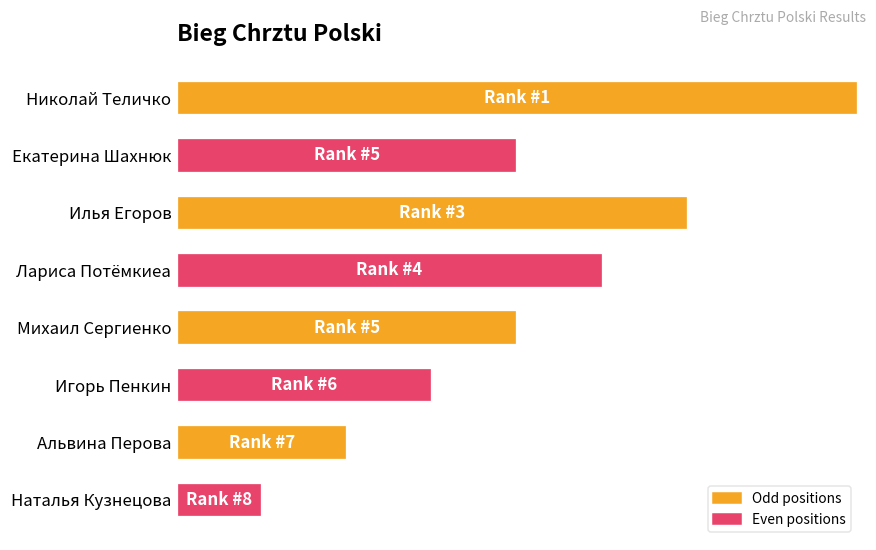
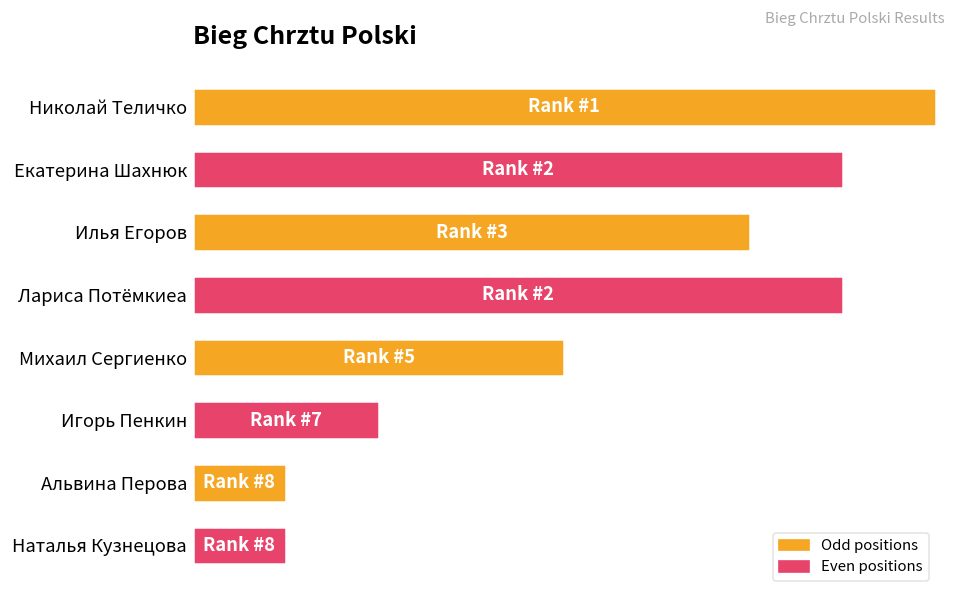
  {
    "Николай Теличко": 1,
-   "Екатерина Шахнюк": 5,
-   "Лариса Потёмкиеа": 4,
-   "Игорь Пенкин": 6,
-   "Альвина Перова": 7
+   "Екатерина Шахнюк": 2,
+   "Лариса Потёмкиеа": 2,
+   "Игорь Пенкин": 7,
+   "Альвина Перова": 8
  }
